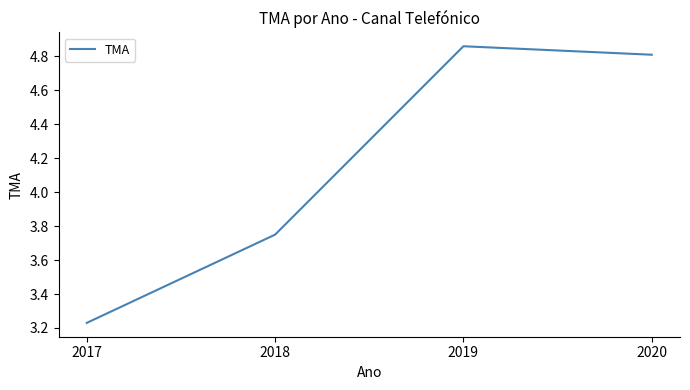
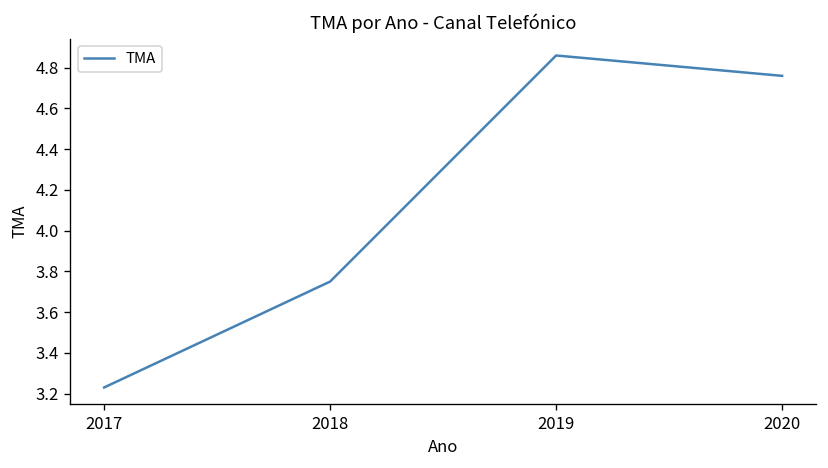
  {
    "2017": 3.23,
    "2018": 3.75,
    "2019": 4.86,
-   "2020": 4.81
+   "2020": 4.76
  }
